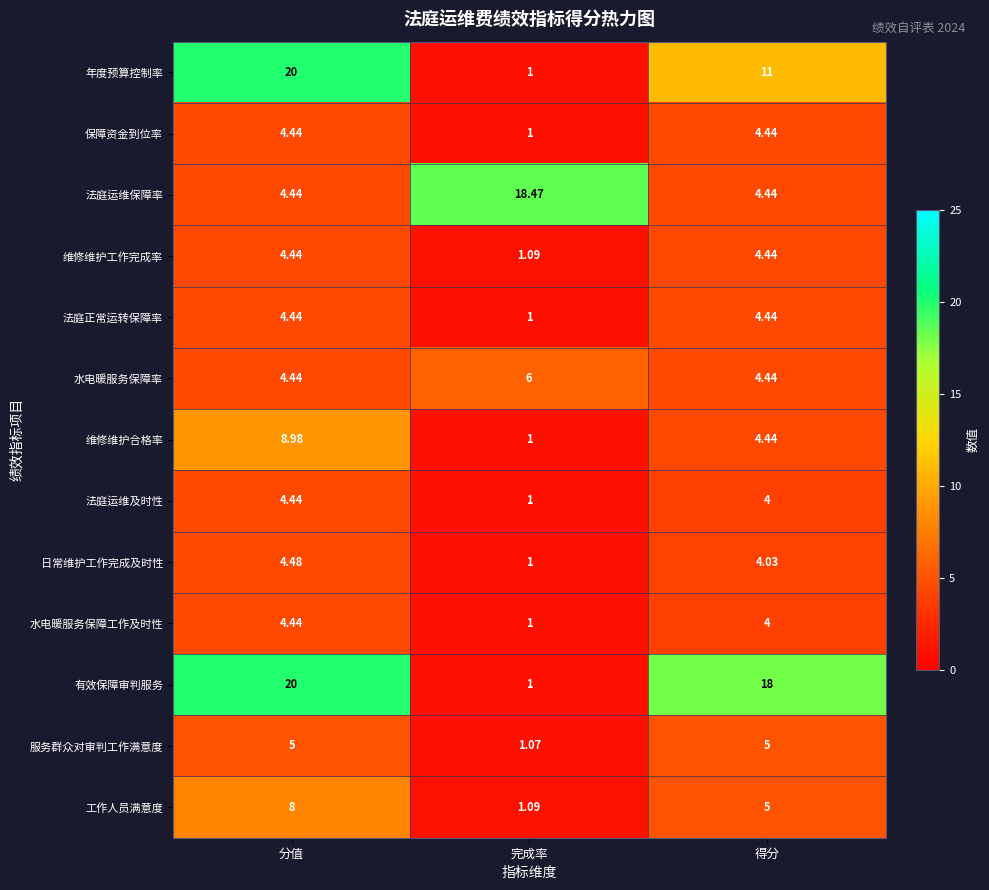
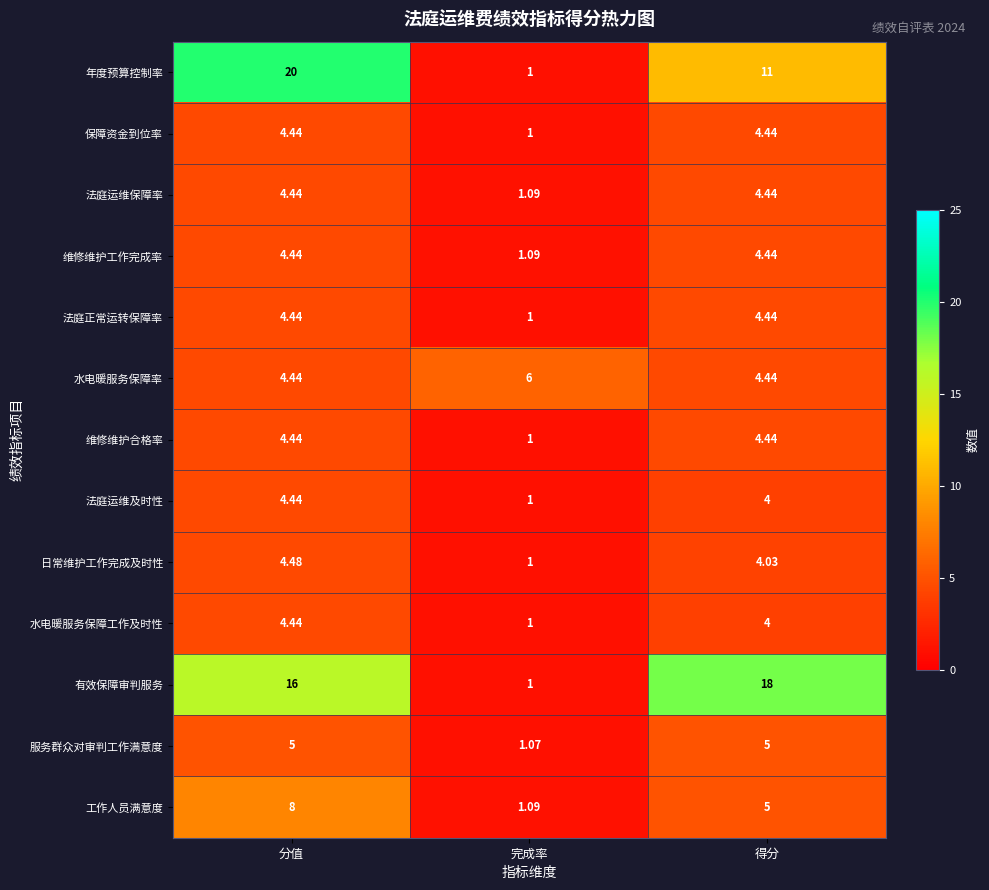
  {
    "年度预算控制率": {
      "分值": 20,
      "完成率": 1,
      "得分": 11
    },
    "保障资金到位率": {
      "分值": 4.44,
      "完成率": 1,
      "得分": 4.44
    },
    "法庭运维保障率": {
      "分值": 4.44,
-     "完成率": 18.47,
+     "完成率": 1.09,
      "得分": 4.44
    },
    "维修维护工作完成率": {
      "分值": 4.44,
      "完成率": 1.09,
      "得分": 4.44
    },
    "法庭正常运转保障率": {
      "分值": 4.44,
      "完成率": 1,
      "得分": 4.44
    },
    "水电暖服务保障率": {
      "分值": 4.44,
      "完成率": 6,
      "得分": 4.44
    },
    "维修维护合格率": {
-     "分值": 8.98,
+     "分值": 4.44,
      "完成率": 1,
      "得分": 4.44
    },
    "法庭运维及时性": {
      "分值": 4.44,
      "完成率": 1,
      "得分": 4
    },
    "日常维护工作完成及时性": {
      "分值": 4.48,
      "完成率": 1,
      "得分": 4.03
    },
    "水电暖服务保障工作及时性": {
      "分值": 4.44,
      "完成率": 1,
      "得分": 4
    },
    "有效保障审判服务": {
-     "分值": 20,
+     "分值": 16,
      "完成率": 1,
      "得分": 18
    },
    "服务群众对审判工作满意度": {
      "分值": 5,
      "完成率": 1.07,
      "得分": 5
    },
    "工作人员满意度": {
      "分值": 8,
      "完成率": 1.09,
      "得分": 5
    }
  }
